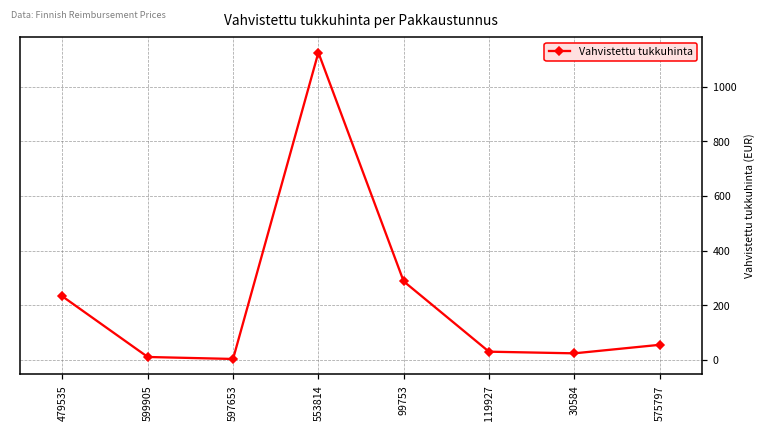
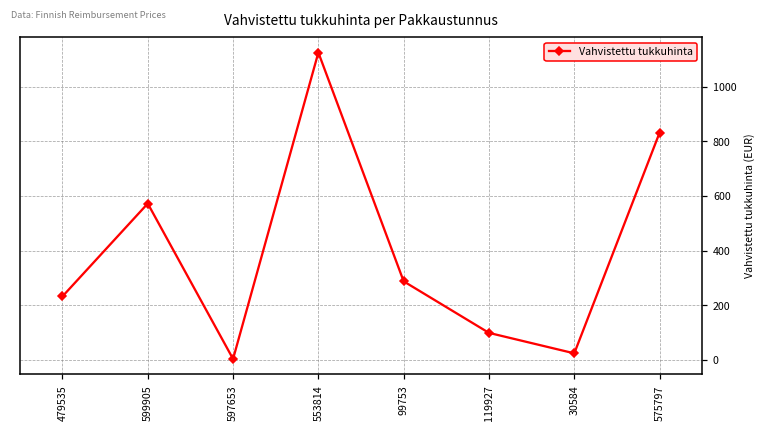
  {
    "479535": 230,
-   "599905": 10,
+   "599905": 570,
    "597653": 0,
    "553814": 1130,
    "99753": 290,
-   "119927": 30,
+   "119927": 100,
    "30584": 20,
-   "575797": 60
+   "575797": 830
  }
